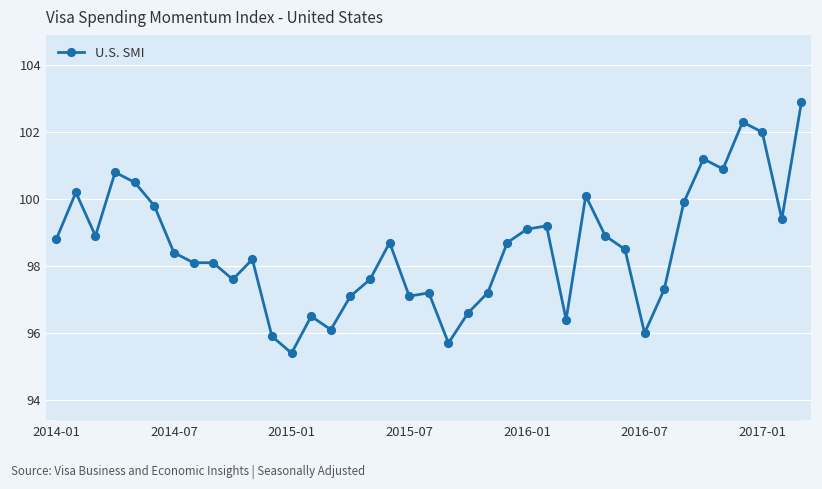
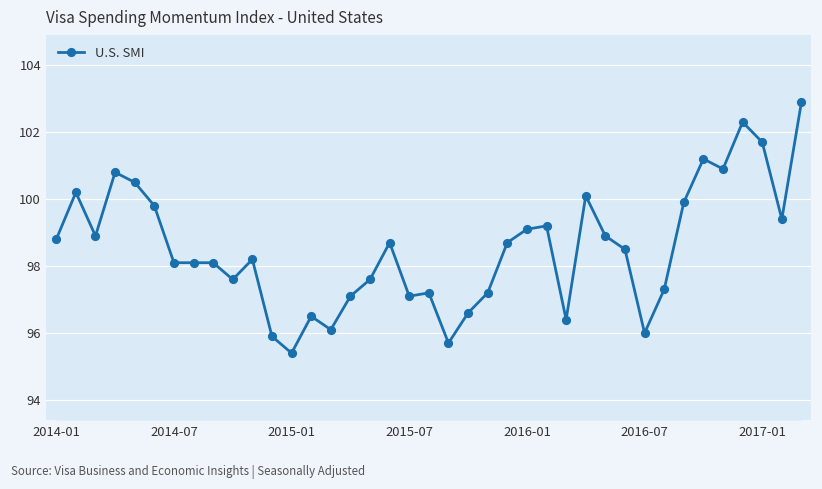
  {
    "2014-01": 98.8,
-   "2014-07": 98.4,
+   "2014-07": 98.1,
    "2015-01": 95.4,
    "2015-07": 97.1,
    "2016-01": 99.1,
    "2016-07": 96.0,
-   "2017-01": 102.0
+   "2017-01": 101.7
  }
